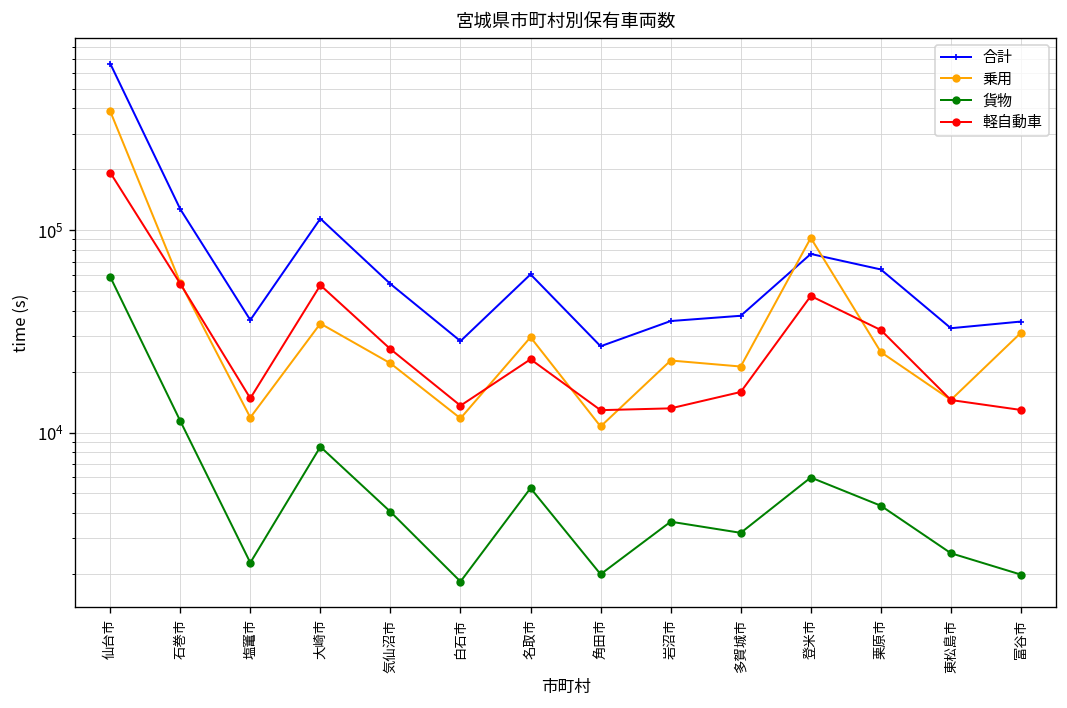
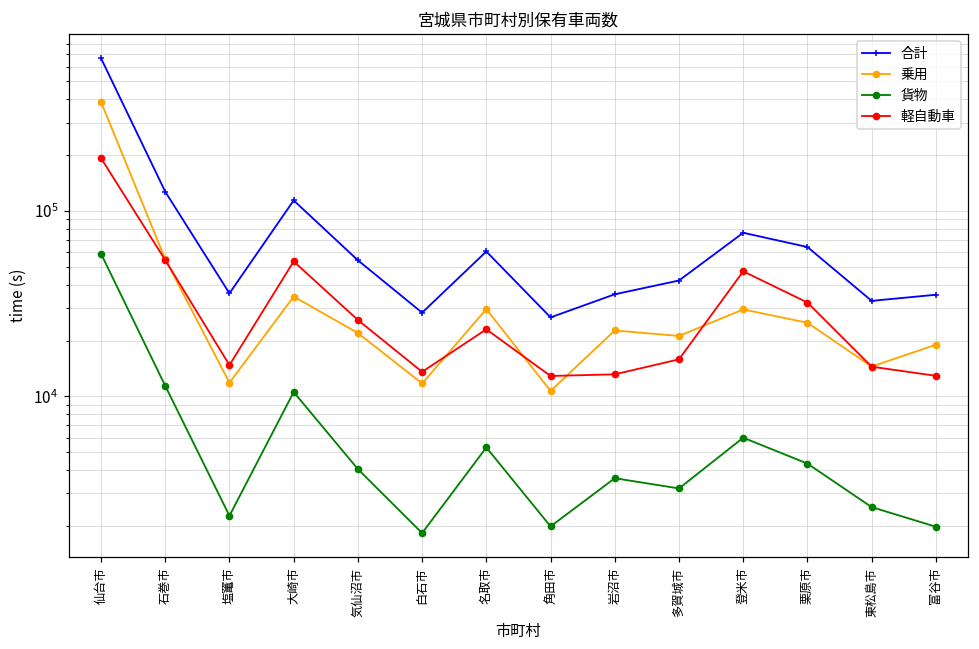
  {
    "合計": {
      "仙台市": 670000,
      "石巻市": 130000,
      "塩竃市": 36000,
      "大崎市": 110000,
      "気仙沼市": 54000,
      "白石市": 28000,
      "名取市": 61000,
      "角田市": 27000,
      "岩沼市": 36000,
-     "多賀城市": 38000,
+     "多賀城市": 42000,
      "登米市": 80000,
      "栗原市": 64000,
      "東松島市": 33000,
      "富谷市": 35000
    },
    "乗用": {
      "仙台市": 390000,
      "塩竃市": 12000,
      "大崎市": 35000,
      "気仙沼市": 22000,
      "白石市": 12000,
      "名取市": 30000,
      "角田市": 11000,
      "岩沼市": 23000,
      "多賀城市": 21000,
-     "登米市": 90000,
+     "登米市": 29000,
      "栗原市": 25000,
-     "富谷市": 31000
+     "富谷市": 19000
    },
    "貨物": {
      "仙台市": 59000,
      "石巻市": 11000,
      "塩竃市": 2300,
-     "大崎市": 9000,
+     "大崎市": 11000,
      "気仙沼市": 4100,
      "白石市": 1800,
      "名取市": 5300,
      "角田市": 2000,
      "岩沼市": 3600,
      "多賀城市": 3200,
      "登米市": 6000,
      "栗原市": 4300,
      "東松島市": 2500,
      "富谷市": 2000
    },
    "軽自動車": {
      "仙台市": 190000,
      "塩竃市": 15000,
      "大崎市": 53000,
      "気仙沼市": 26000,
      "白石市": 14000,
      "名取市": 23000,
      "角田市": 13000,
      "岩沼市": 13000,
      "多賀城市": 16000,
      "登米市": 47000,
      "栗原市": 32000,
      "富谷市": 13000
    }
  }
